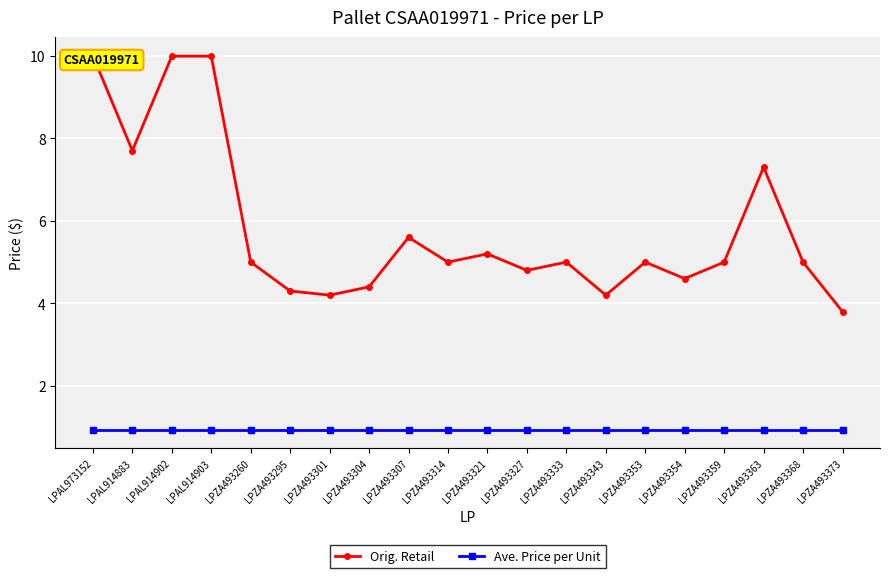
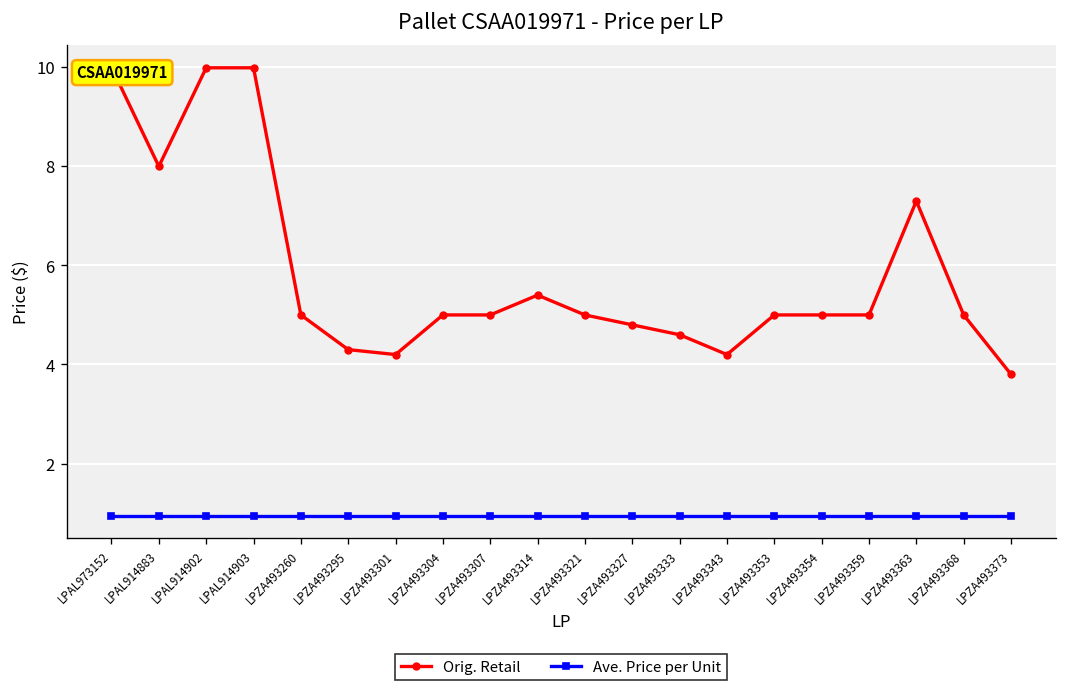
  {
    "Orig. Retail": {
-     "LPAL914883": 7.7,
+     "LPAL914883": 8.0,
      "LPAL914902": 10.0,
      "LPAL914903": 10.0,
      "LPZA493260": 5.0,
      "LPZA493295": 4.3,
      "LPZA493301": 4.2,
-     "LPZA493304": 4.4,
-     "LPZA493307": 5.6,
-     "LPZA493314": 5.0,
-     "LPZA493321": 5.2,
+     "LPZA493304": 5.0,
+     "LPZA493307": 5.0,
+     "LPZA493314": 5.4,
+     "LPZA493321": 5.0,
      "LPZA493327": 4.8,
-     "LPZA493333": 5.0,
+     "LPZA493333": 4.6,
      "LPZA493343": 4.2,
      "LPZA493353": 5.0,
-     "LPZA493354": 4.6,
+     "LPZA493354": 5.0,
      "LPZA493359": 5.0,
      "LPZA493363": 7.3,
      "LPZA493368": 5.0,
      "LPZA493373": 3.8
    },
    "Ave. Price per Unit": {
      "LPAL973152": 0.9,
      "LPAL914883": 0.9,
      "LPAL914902": 0.9,
      "LPAL914903": 0.9,
      "LPZA493260": 0.9,
      "LPZA493295": 0.9,
      "LPZA493301": 0.9,
      "LPZA493304": 0.9,
      "LPZA493307": 0.9,
      "LPZA493314": 0.9,
      "LPZA493321": 0.9,
      "LPZA493327": 0.9,
      "LPZA493333": 0.9,
      "LPZA493343": 0.9,
      "LPZA493353": 0.9,
      "LPZA493354": 0.9,
      "LPZA493359": 0.9,
      "LPZA493363": 0.9,
      "LPZA493368": 0.9,
      "LPZA493373": 0.9
    }
  }
